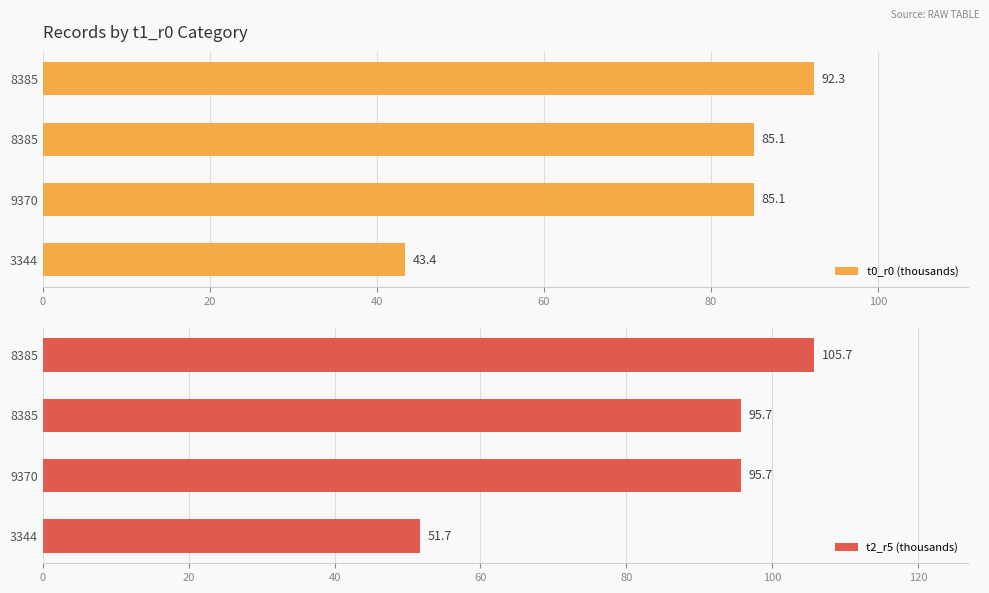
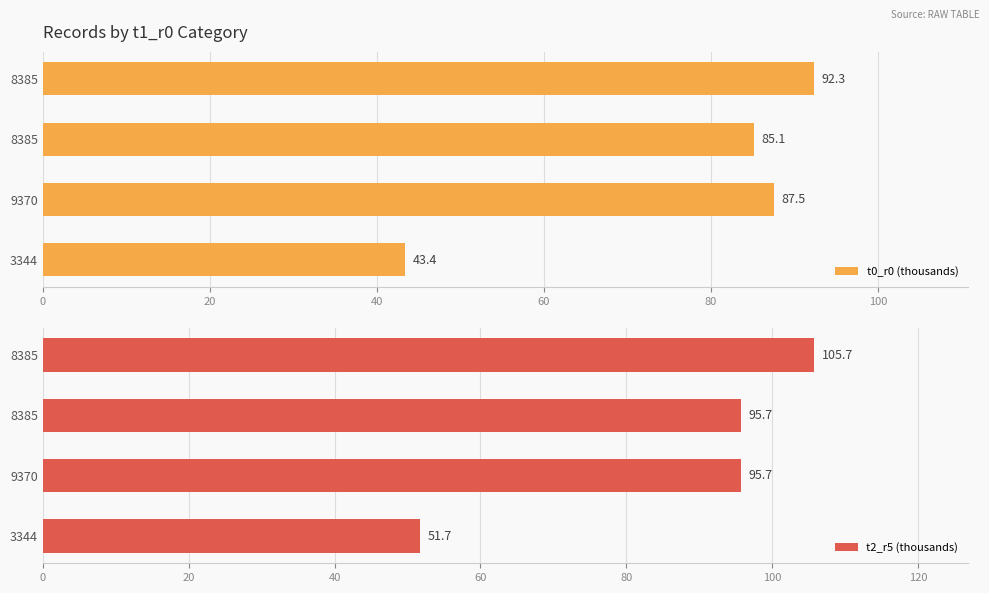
  {
    "Records by t1_r0 Category": {
-     "9370": 85.1,
+     "9370": 87.5,
      "3344": 43.4
    }
  }
